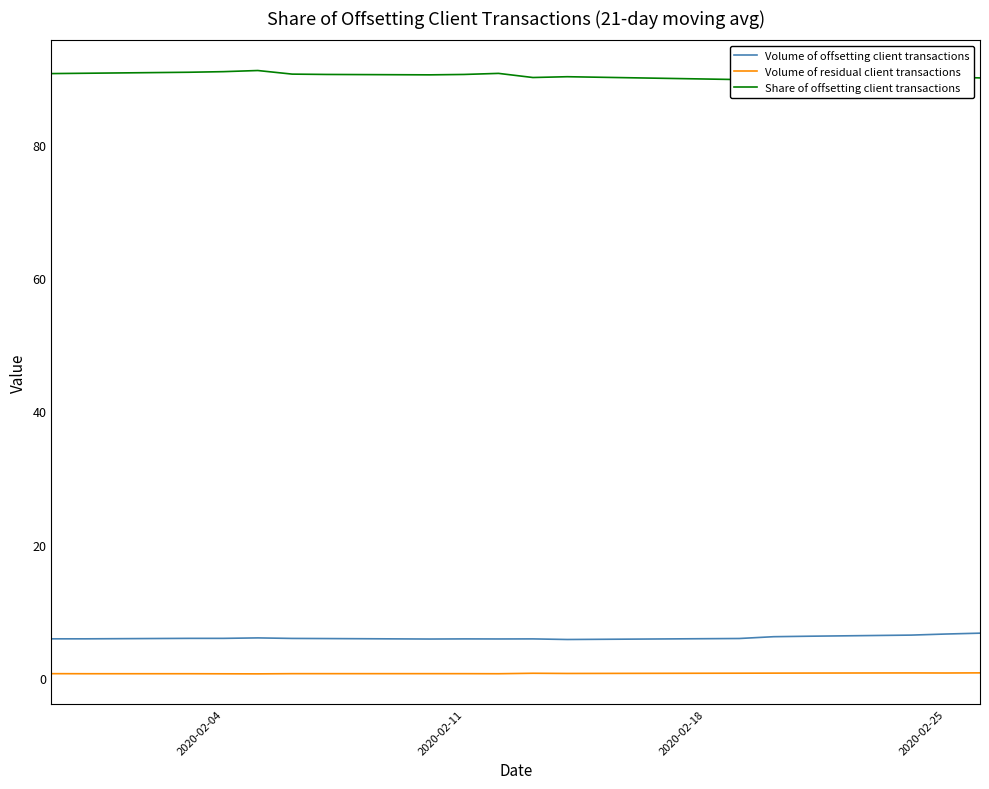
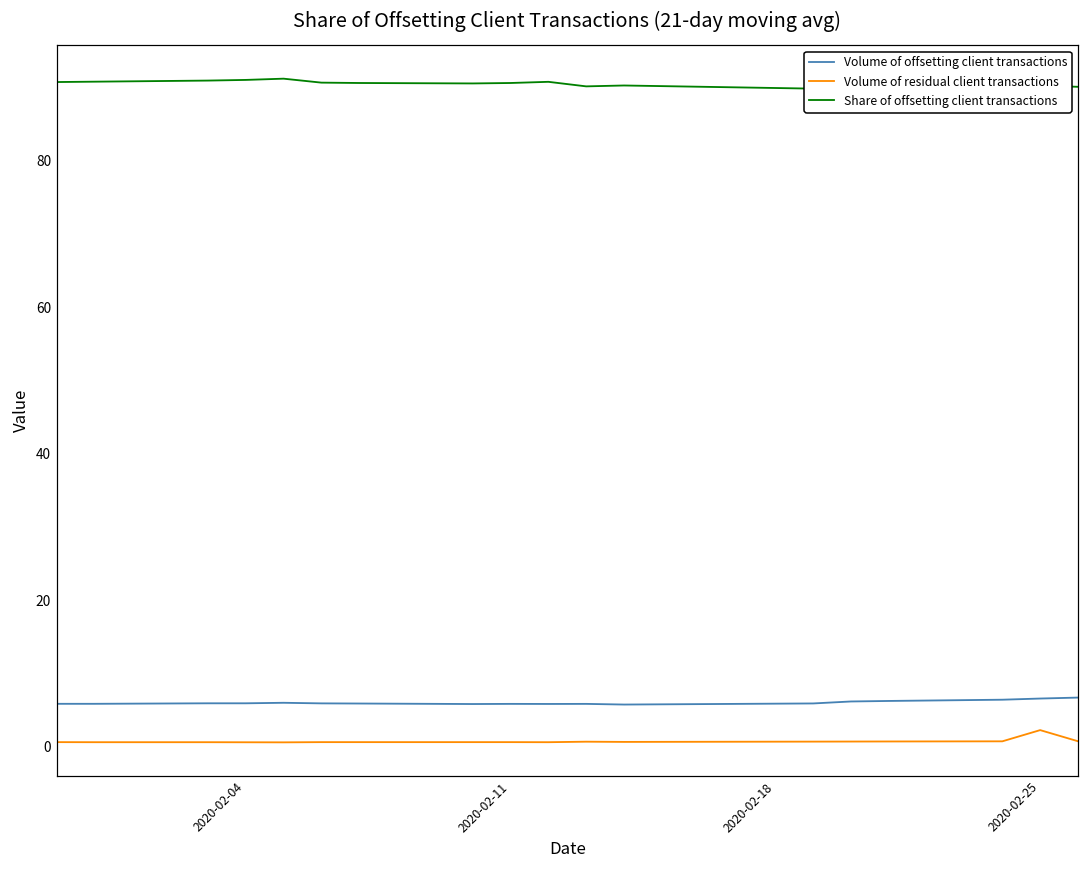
  {
    "Volume of offsetting client transactions": {
      "2020-02-04": 6,
      "2020-02-11": 6,
      "2020-02-25": 7
    },
    "Volume of residual client transactions": {
      "2020-02-04": 1,
      "2020-02-11": 1,
-     "2020-02-25": 1
+     "2020-02-25": 2
    },
    "Share of offsetting client transactions": {
      "2020-02-04": 91,
      "2020-02-11": 91
    }
  }
